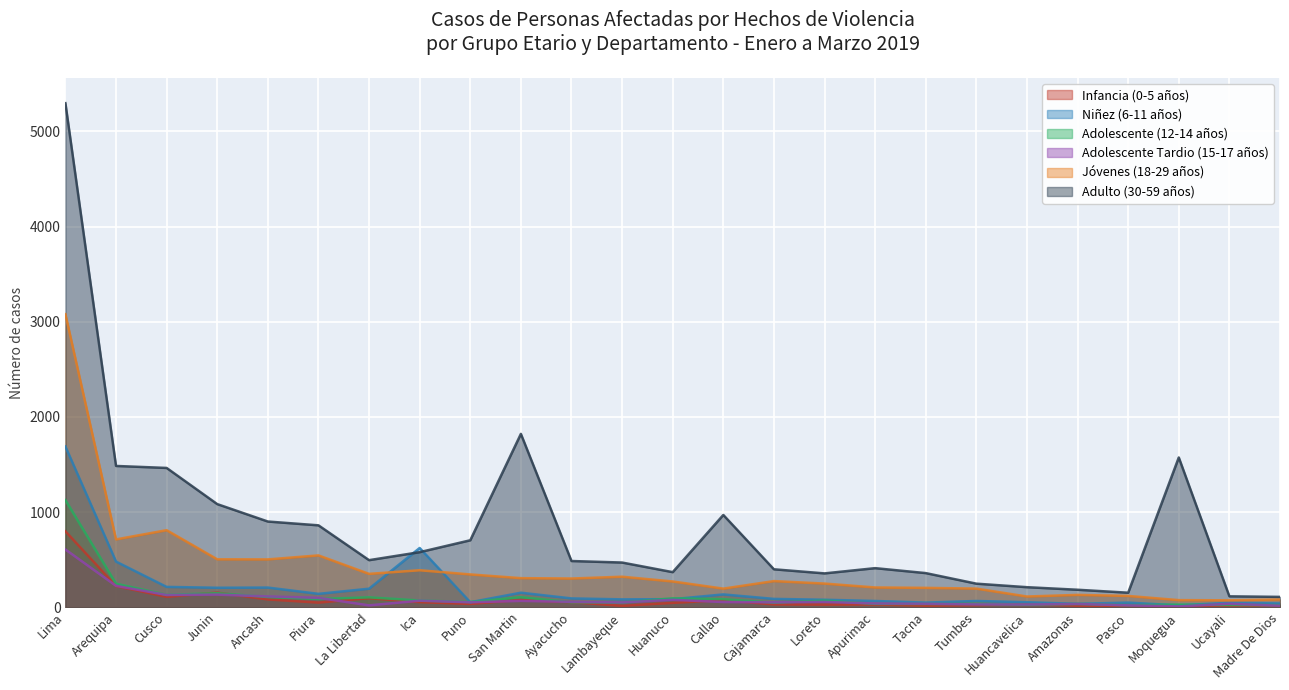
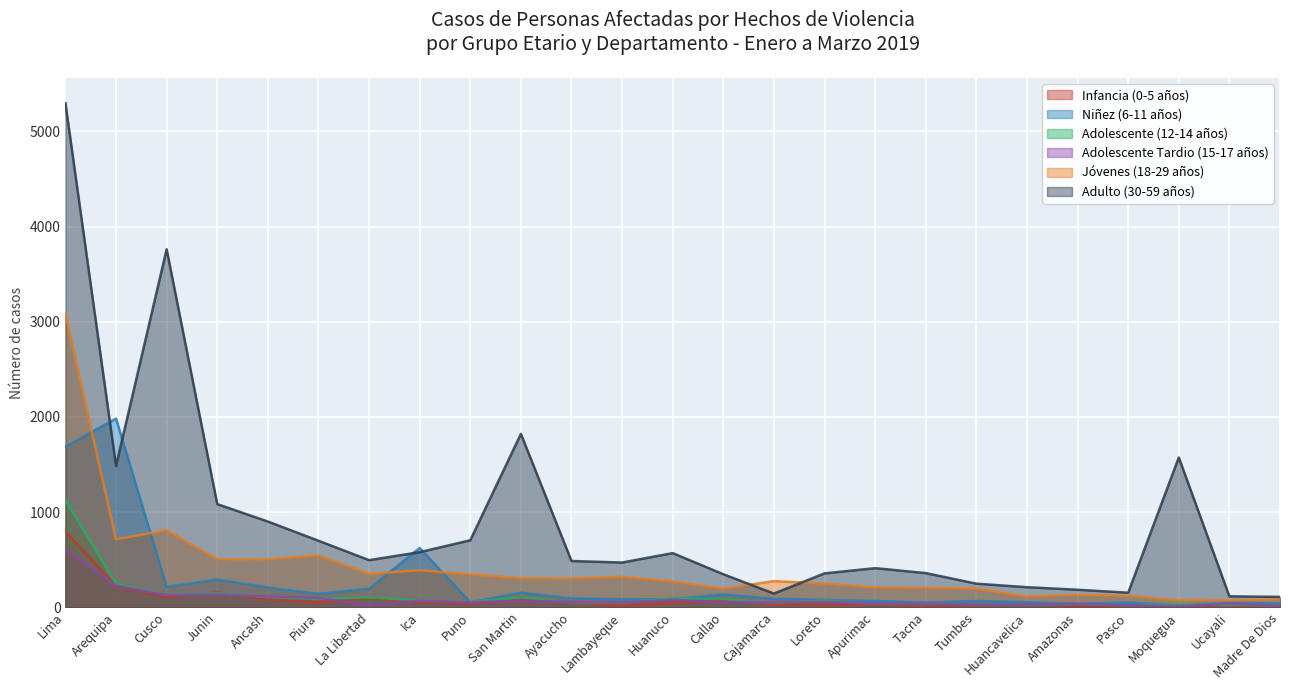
  {
    "Niñez (6-11 años)": {
      "Lima": 1700,
-     "Arequipa": 500,
+     "Arequipa": 2000,
      "Cusco": 200,
-     "Junin": 200,
+     "Junin": 300,
      "Ancash": 200,
      "Piura": 100,
      "La Libertad": 200,
      "Ica": 600,
      "San Martin": 200,
      "Ayacucho": 100,
      "Lambayeque": 100,
      "Callao": 100,
      "Cajamarca": 100,
      "Tumbes": 100,
      "Pasco": 0
    },
    "Adolescente (12-14 años)": {
      "Lima": 1100,
      "San Martin": 100
    },
    "Adolescente Tardio (15-17 años)": {
      "Lima": 600,
      "La Libertad": 0
    },
    "Adulto (30-59 años)": {
      "Lima": 5300,
      "Arequipa": 1500,
-     "Cusco": 1500,
+     "Cusco": 3800,
      "Junin": 1100,
      "Ancash": 900,
-     "Piura": 900,
+     "Piura": 700,
      "La Libertad": 500,
      "Ica": 600,
      "Puno": 700,
      "San Martin": 1800,
      "Ayacucho": 500,
      "Lambayeque": 500,
-     "Huanuco": 400,
-     "Callao": 1000,
-     "Cajamarca": 400,
+     "Huanuco": 600,
+     "Callao": 300,
+     "Cajamarca": 100,
      "Loreto": 400,
      "Apurimac": 400,
      "Tacna": 400,
      "Tumbes": 200,
      "Huancavelica": 200,
      "Amazonas": 200,
      "Pasco": 200,
      "Moquegua": 1600,
      "Ucayali": 100,
      "Madre De Dios": 100
    }
  }
